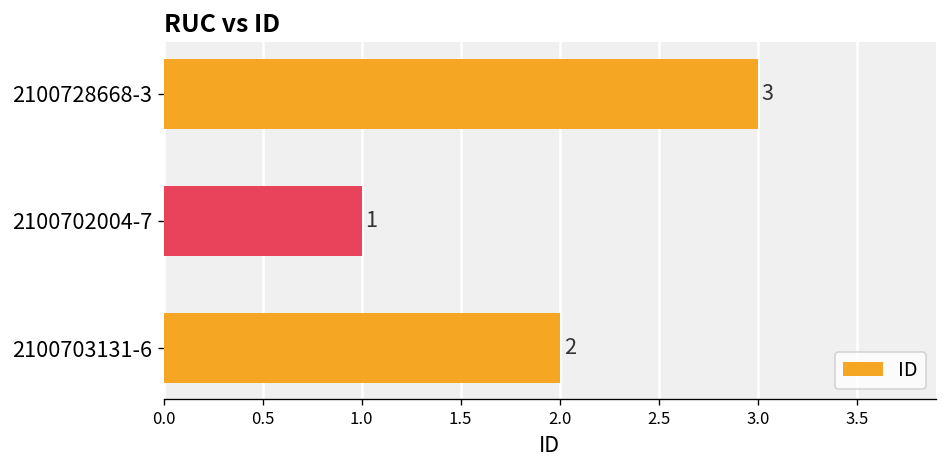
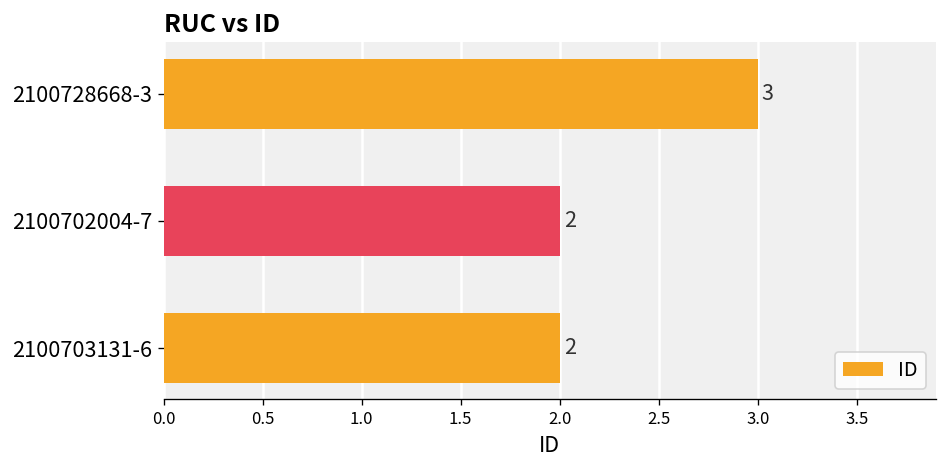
  {
    "2100728668-3": 3,
-   "2100702004-7": 1,
+   "2100702004-7": 2,
    "2100703131-6": 2
  }
